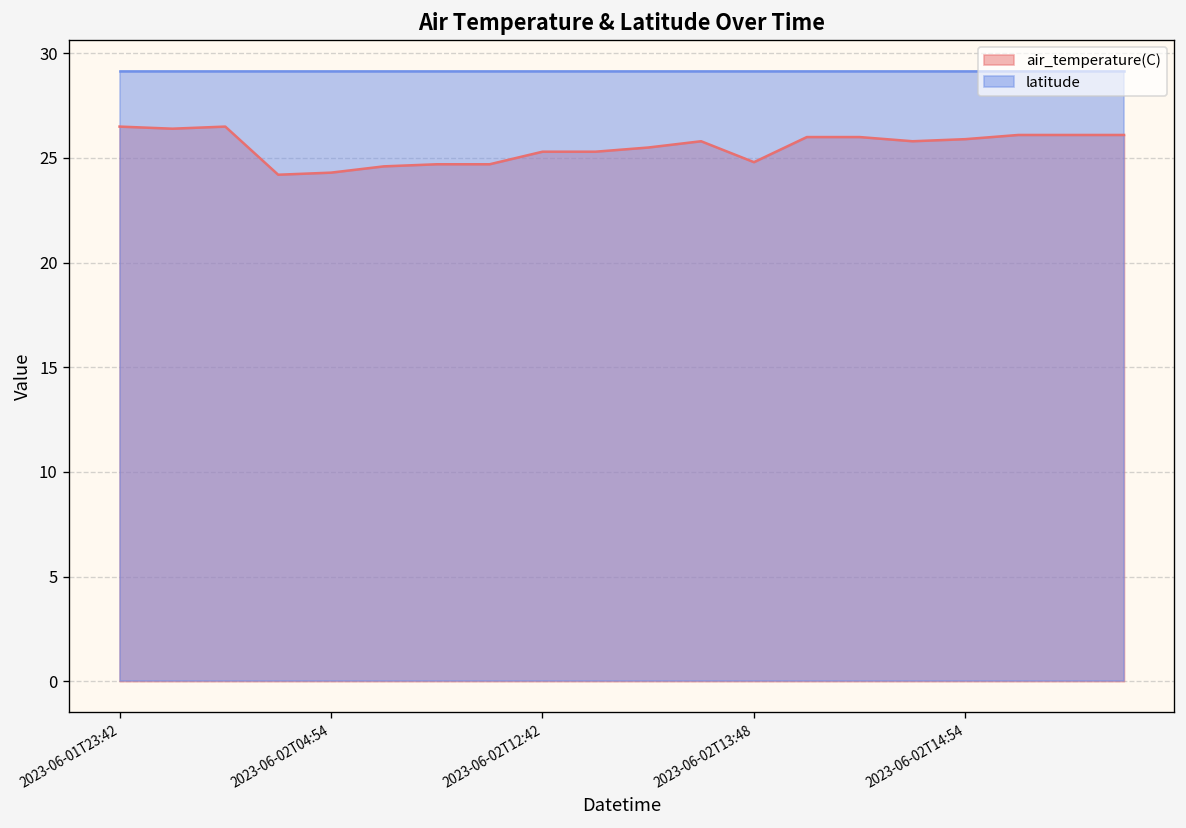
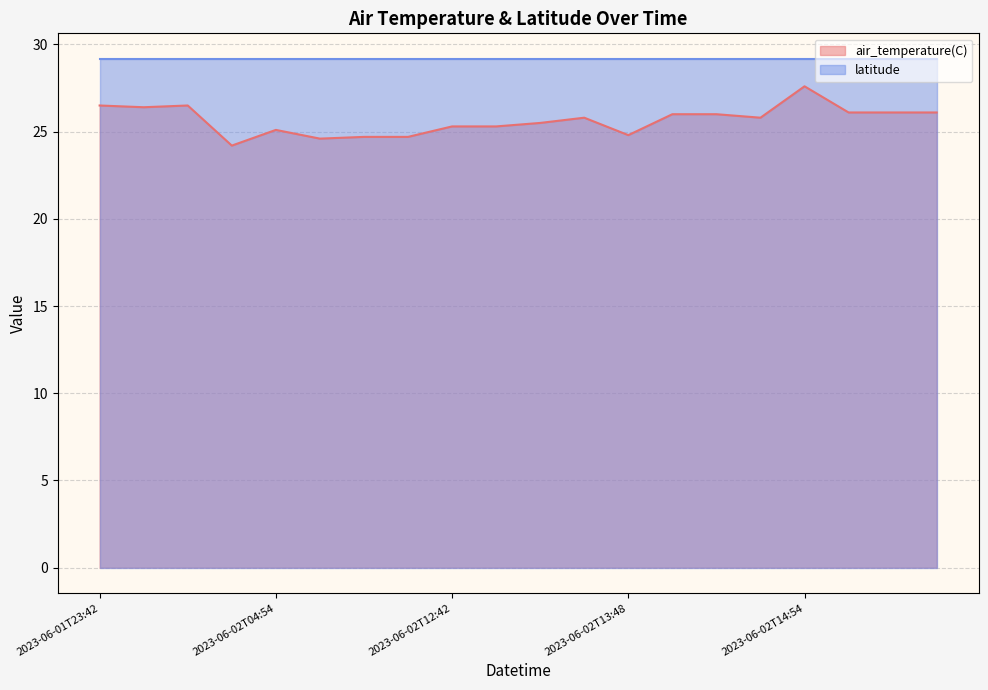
  {
    "air_temperature(C)": {
      "2023-06-01T23:42": 26.5,
-     "2023-06-02T04:54": 24.3,
+     "2023-06-02T04:54": 25.1,
      "2023-06-02T12:42": 25.3,
      "2023-06-02T13:48": 24.8,
-     "2023-06-02T14:54": 25.9
+     "2023-06-02T14:54": 27.6
    },
    "latitude": {
      "2023-06-01T23:42": 29.2,
      "2023-06-02T04:54": 29.2,
      "2023-06-02T12:42": 29.2,
      "2023-06-02T13:48": 29.2,
      "2023-06-02T14:54": 29.2
    }
  }
